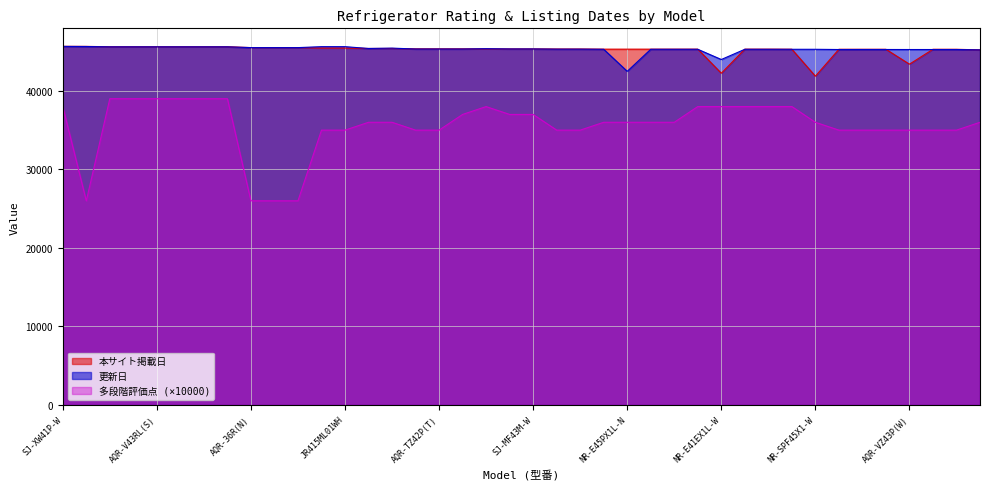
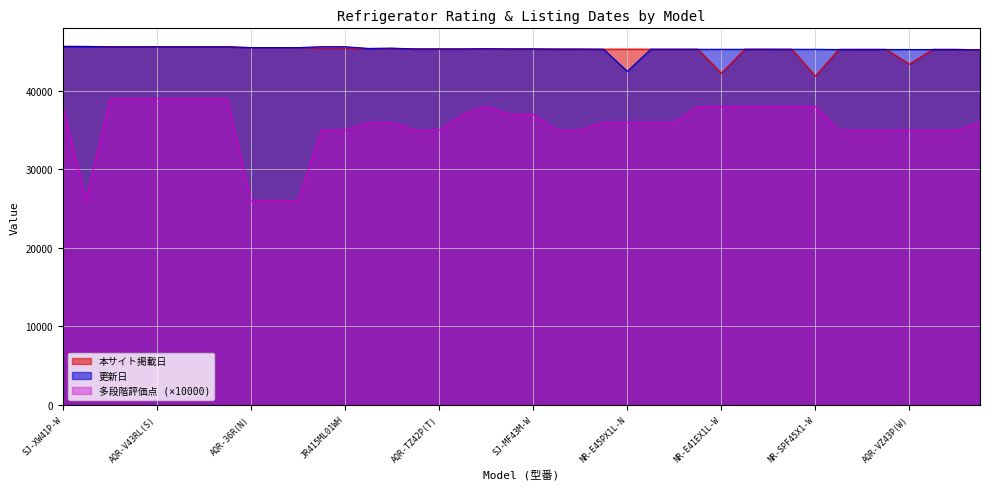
  {
    "本サイト掲載日": {
      "NR-E45PX1L-N": 45000,
      "NR-E41EX1L-W": 42000,
      "NR-SPF45X1-W": 42000,
      "AQR-VZ43P(W)": 43000
    },
    "更新日": {
      "NR-E45PX1L-N": 42000,
-     "NR-E41EX1L-W": 44000,
+     "NR-E41EX1L-W": 45000,
      "NR-SPF45X1-W": 45000,
      "AQR-VZ43P(W)": 45000
    },
    "多段階評価点 (×10000)": {
      "SJ-XW41P-W": 38000,
      "AQR-V43RL(S)": 39000,
      "AQR-36R(N)": 26000,
      "JR415ML01WH": 35000,
      "AQR-TZ42P(T)": 35000,
      "SJ-MF43M-W": 37000,
      "NR-E45PX1L-N": 36000,
      "NR-E41EX1L-W": 38000,
-     "NR-SPF45X1-W": 36000,
+     "NR-SPF45X1-W": 38000,
      "AQR-VZ43P(W)": 35000
    }
  }
